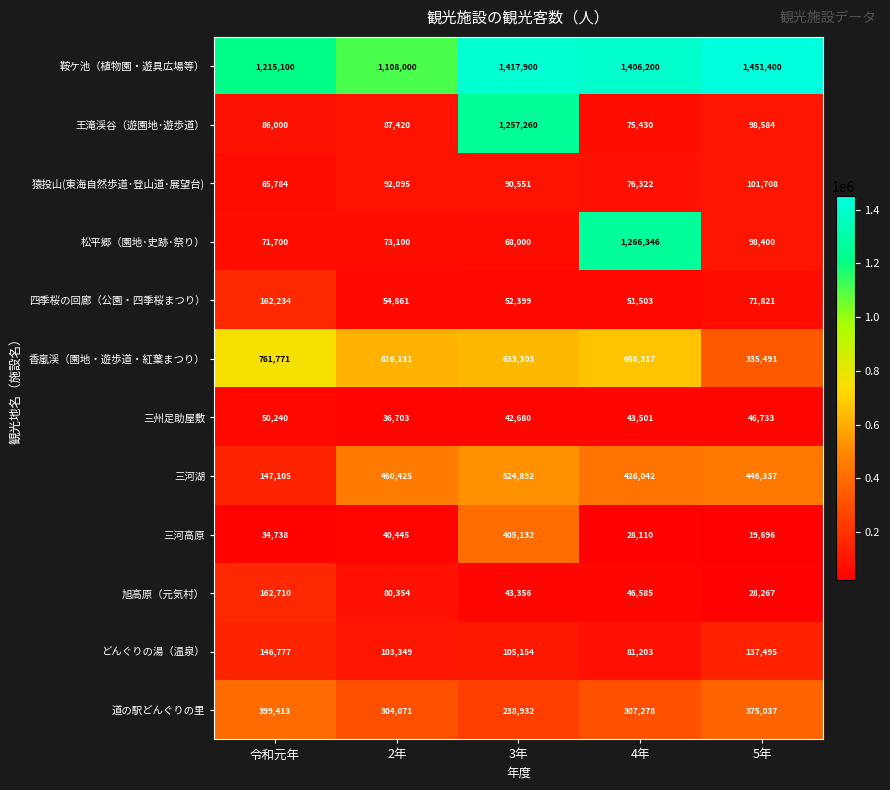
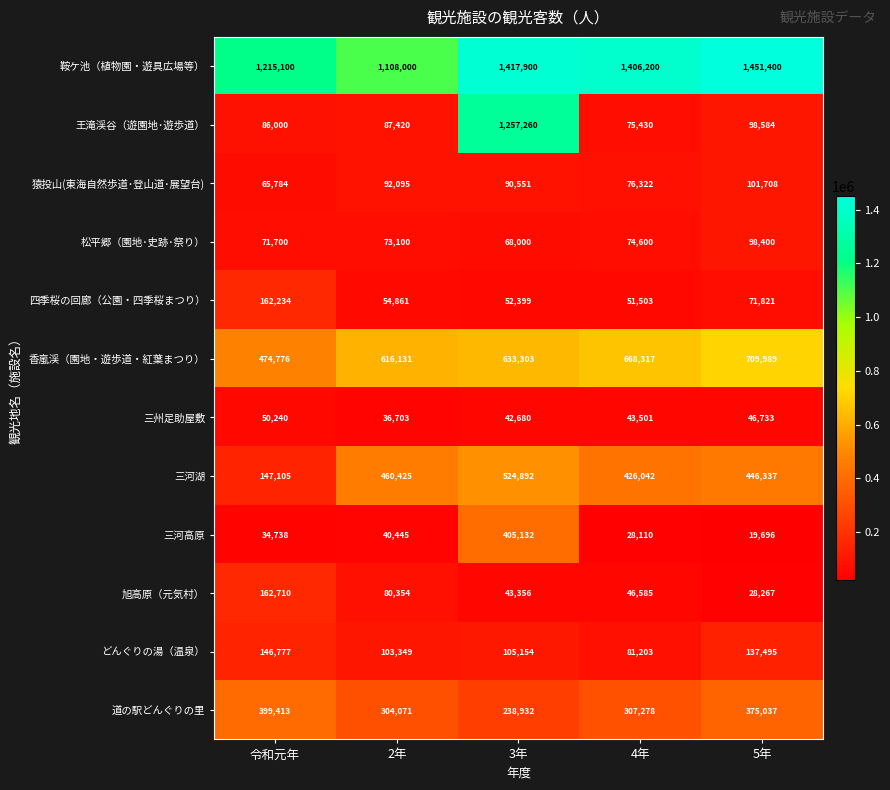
  {
    "鞍ケ池（植物園・遊具広場等）": {
      "令和元年": "1,215,100",
      "2年": "1,108,000",
      "3年": "1,417,900",
      "4年": "1,406,200",
      "5年": "1,451,400"
    },
    "王滝渓谷（遊園地･遊歩道）": {
      "令和元年": "86,000",
      "2年": "87,420",
      "3年": "1,257,260",
      "4年": "75,430",
      "5年": "98,584"
    },
    "猿投山(東海自然歩道･登山道･展望台)": {
      "令和元年": "65,784",
      "2年": "92,095",
      "3年": "90,551",
      "4年": "76,322",
      "5年": "101,708"
    },
    "松平郷（園地･史跡･祭り）": {
      "令和元年": "71,700",
      "2年": "73,100",
      "3年": "68,000",
-     "4年": "1,266,346",
+     "4年": "74,600",
      "5年": "98,400"
    },
    "四季桜の回廊（公園・四季桜まつり）": {
      "令和元年": "162,234",
      "2年": "54,861",
      "3年": "52,399",
      "4年": "51,503",
      "5年": "71,821"
    },
    "香嵐渓（園地・遊歩道・紅葉まつり）": {
-     "令和元年": "761,771",
+     "令和元年": "474,776",
      "2年": "616,131",
      "3年": "633,303",
      "4年": "668,317",
-     "5年": "335,491"
+     "5年": "709,989"
    },
    "三州足助屋敷": {
      "令和元年": "50,240",
      "2年": "36,703",
      "3年": "42,680",
      "4年": "43,501",
      "5年": "46,733"
    },
    "三河湖": {
      "令和元年": "147,105",
      "2年": "460,425",
      "3年": "524,892",
      "4年": "426,042",
      "5年": "446,337"
    },
    "三河高原": {
      "令和元年": "34,738",
      "2年": "40,445",
      "3年": "405,132",
      "4年": "28,110",
      "5年": "19,696"
    },
    "旭高原（元気村）": {
      "令和元年": "162,710",
      "2年": "80,354",
      "3年": "43,356",
      "4年": "46,585",
      "5年": "28,267"
    },
    "どんぐりの湯（温泉）": {
      "令和元年": "146,777",
      "2年": "103,349",
      "3年": "105,154",
      "4年": "81,203",
      "5年": "137,495"
    },
    "道の駅どんぐりの里": {
      "令和元年": "399,413",
      "2年": "304,071",
      "3年": "238,932",
      "4年": "307,278",
      "5年": "375,037"
    }
  }
